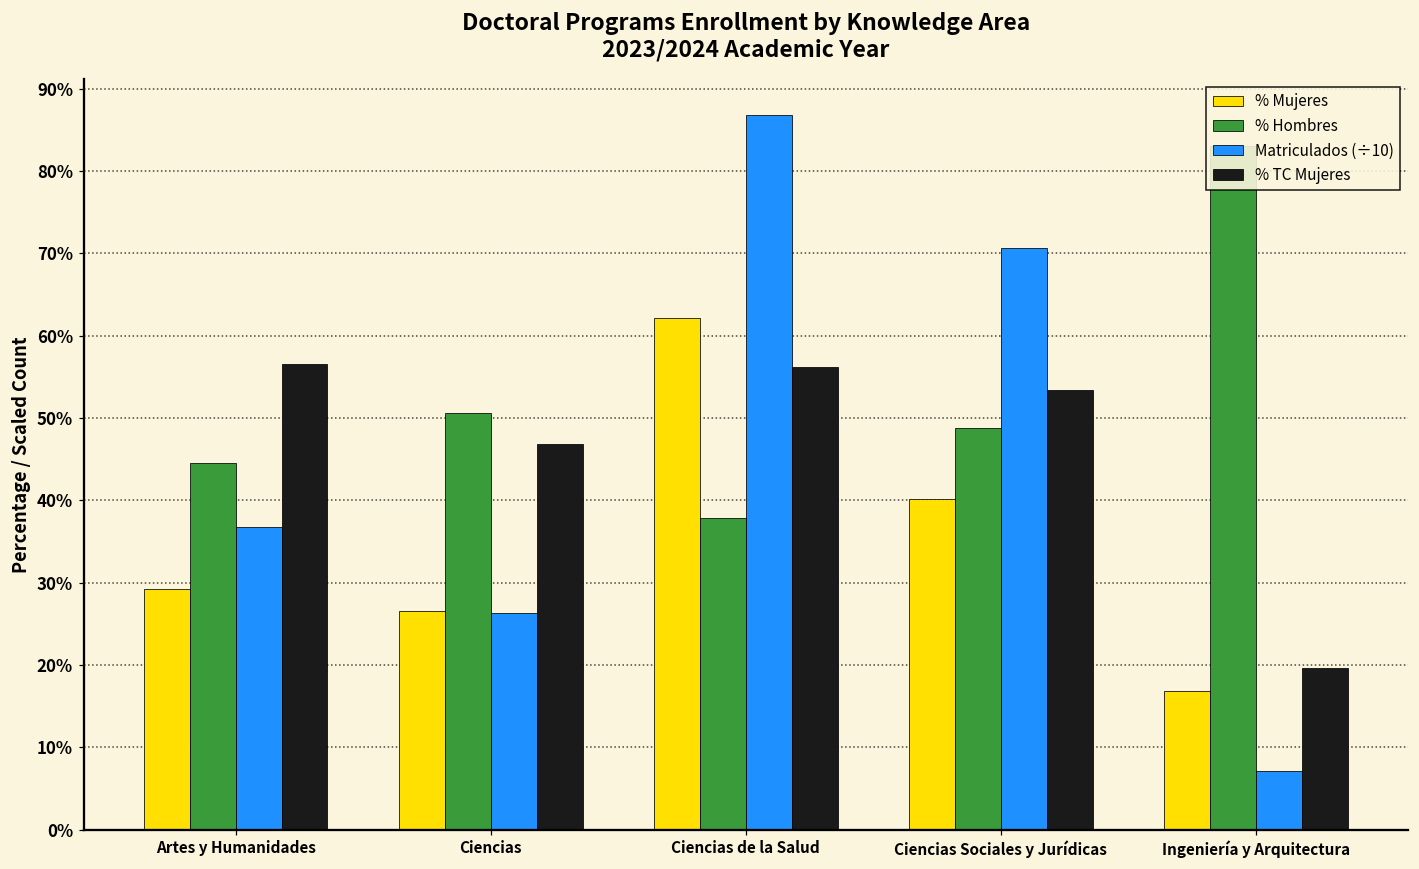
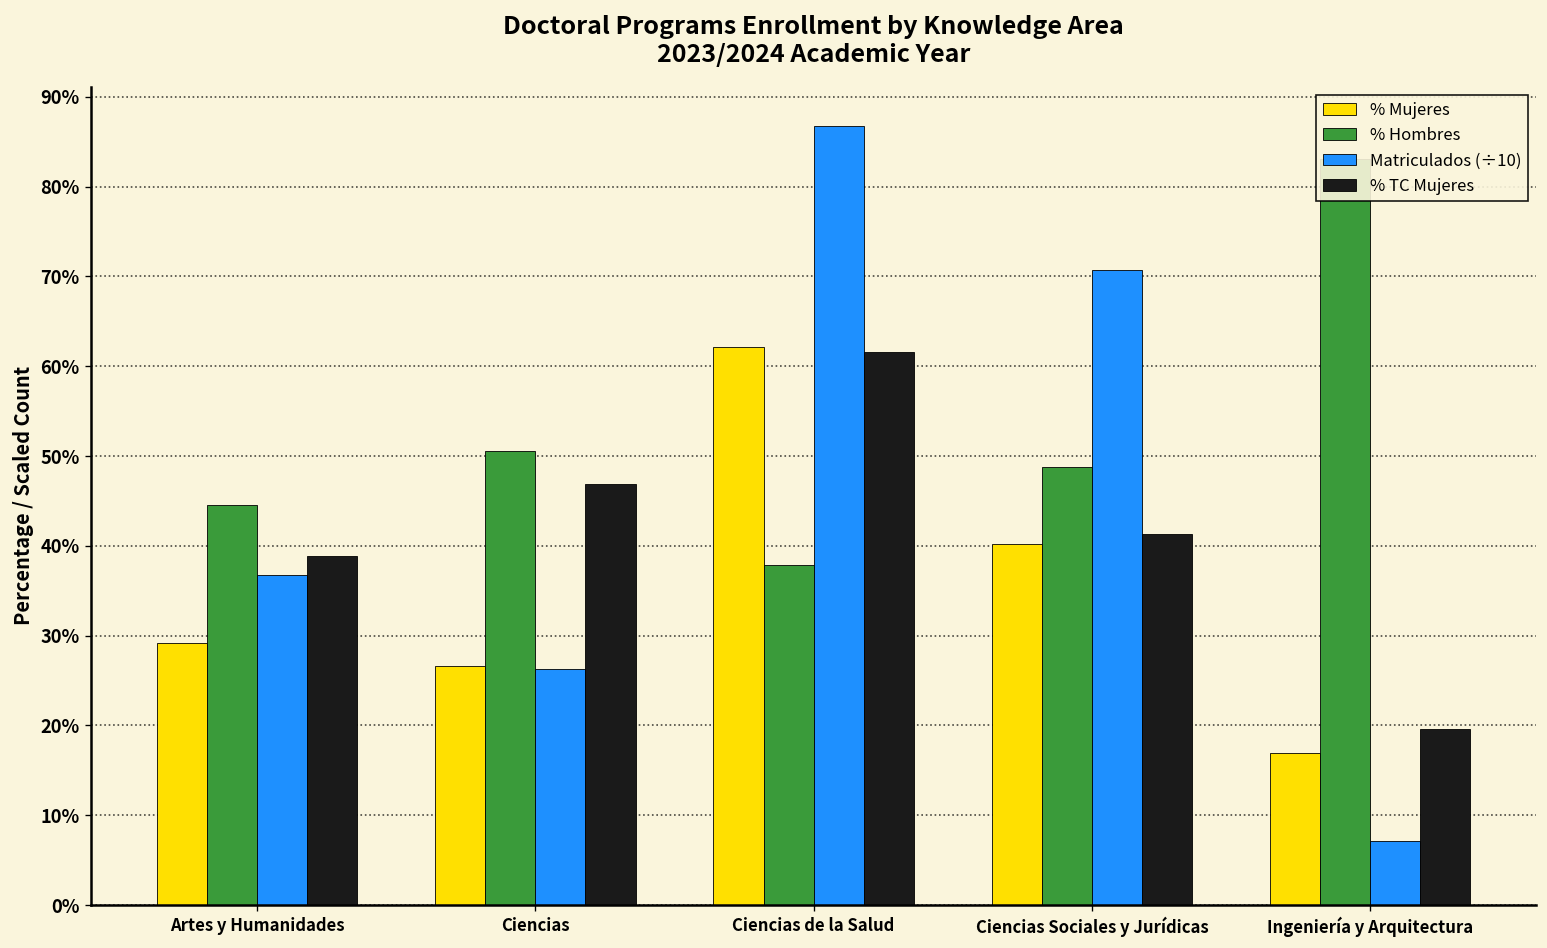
  {
    "% Mujeres": {
      "Artes y Humanidades": "29%",
      "Ciencias": "27%",
      "Ciencias de la Salud": "62%",
      "Ciencias Sociales y Jurídicas": "40%",
      "Ingeniería y Arquitectura": "17%"
    },
    "% Hombres": {
      "Artes y Humanidades": "45%",
      "Ciencias": "51%",
      "Ciencias de la Salud": "38%",
      "Ciencias Sociales y Jurídicas": "49%"
    },
    "Matriculados (÷10)": {
      "Artes y Humanidades": "37%",
      "Ciencias": "26%",
      "Ciencias de la Salud": "87%",
      "Ciencias Sociales y Jurídicas": "71%",
      "Ingeniería y Arquitectura": "7%"
    },
    "% TC Mujeres": {
-     "Artes y Humanidades": "57%",
+     "Artes y Humanidades": "39%",
      "Ciencias": "47%",
-     "Ciencias de la Salud": "56%",
-     "Ciencias Sociales y Jurídicas": "53%",
+     "Ciencias de la Salud": "62%",
+     "Ciencias Sociales y Jurídicas": "41%",
      "Ingeniería y Arquitectura": "20%"
    }
  }
